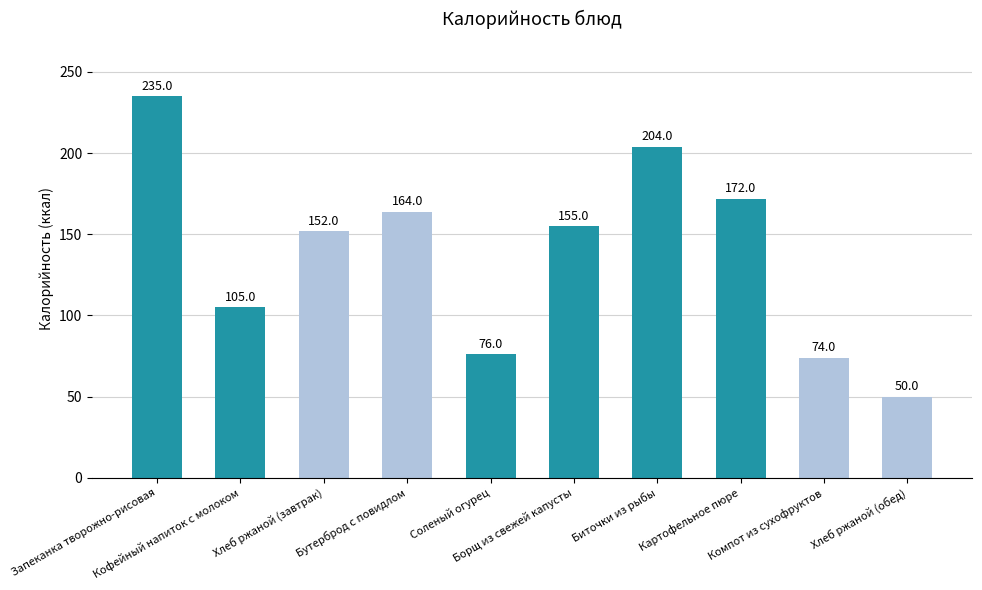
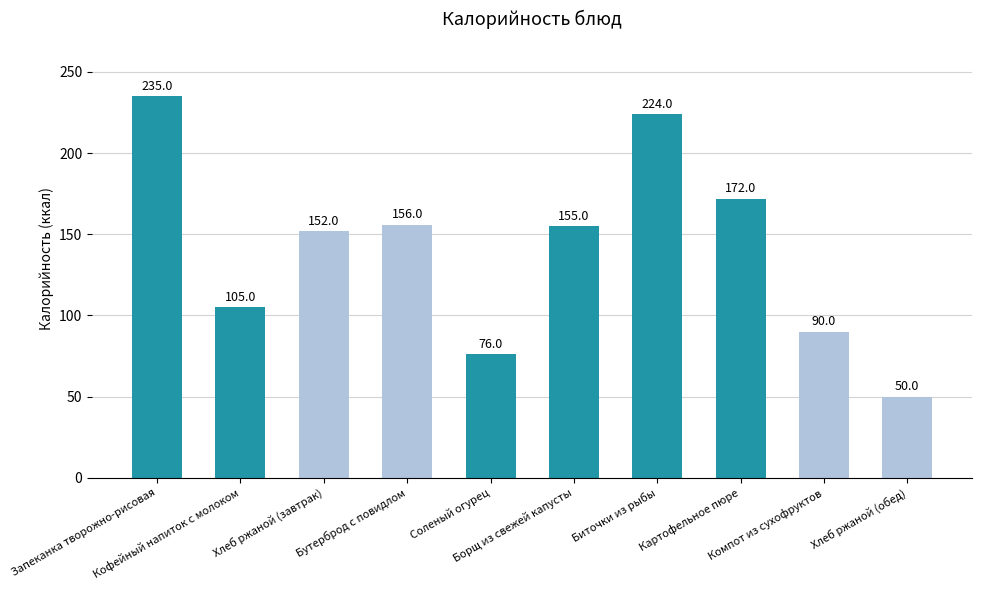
  {
    "Запеканка творожно-рисовая": 235.0,
    "Кофейный напиток с молоком": 105.0,
    "Хлеб ржаной (завтрак)": 152.0,
-   "Бутерброд с повидлом": 164.0,
+   "Бутерброд с повидлом": 156.0,
    "Соленый огурец": 76.0,
    "Борщ из свежей капусты": 155.0,
-   "Биточки из рыбы": 204.0,
+   "Биточки из рыбы": 224.0,
    "Картофельное пюре": 172.0,
-   "Компот из сухофруктов": 74.0,
+   "Компот из сухофруктов": 90.0,
    "Хлеб ржаной (обед)": 50.0
  }
